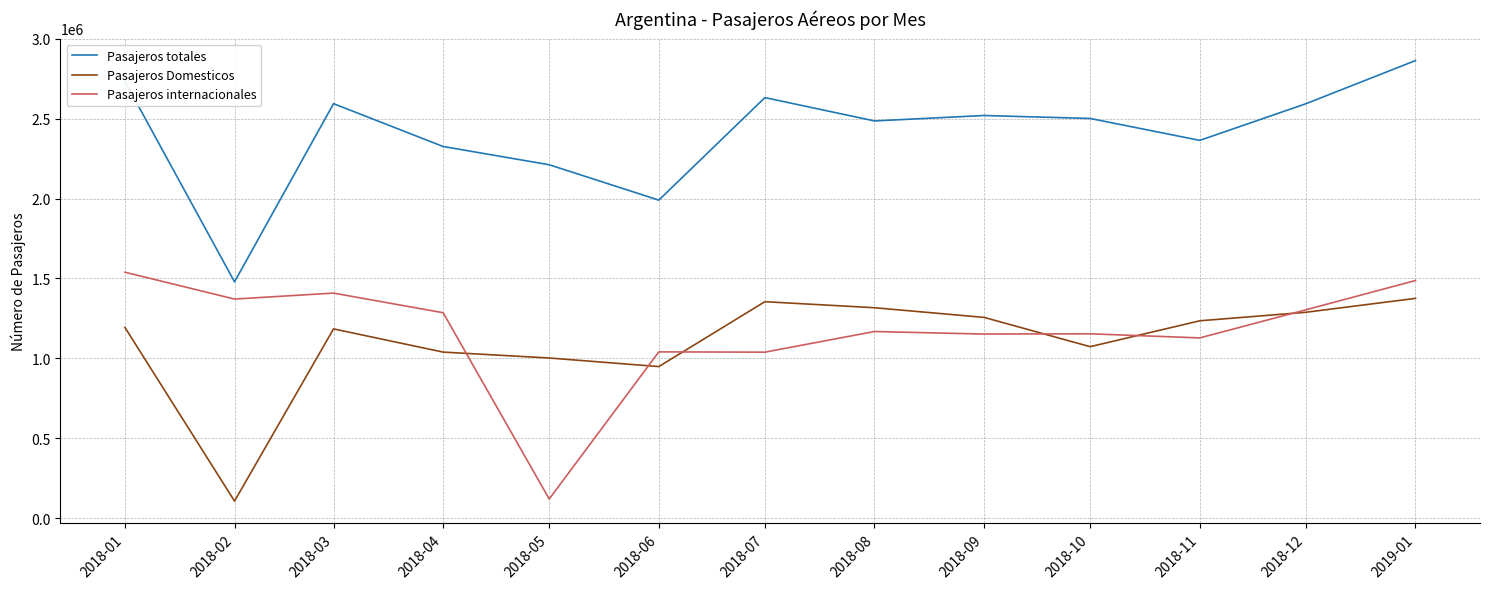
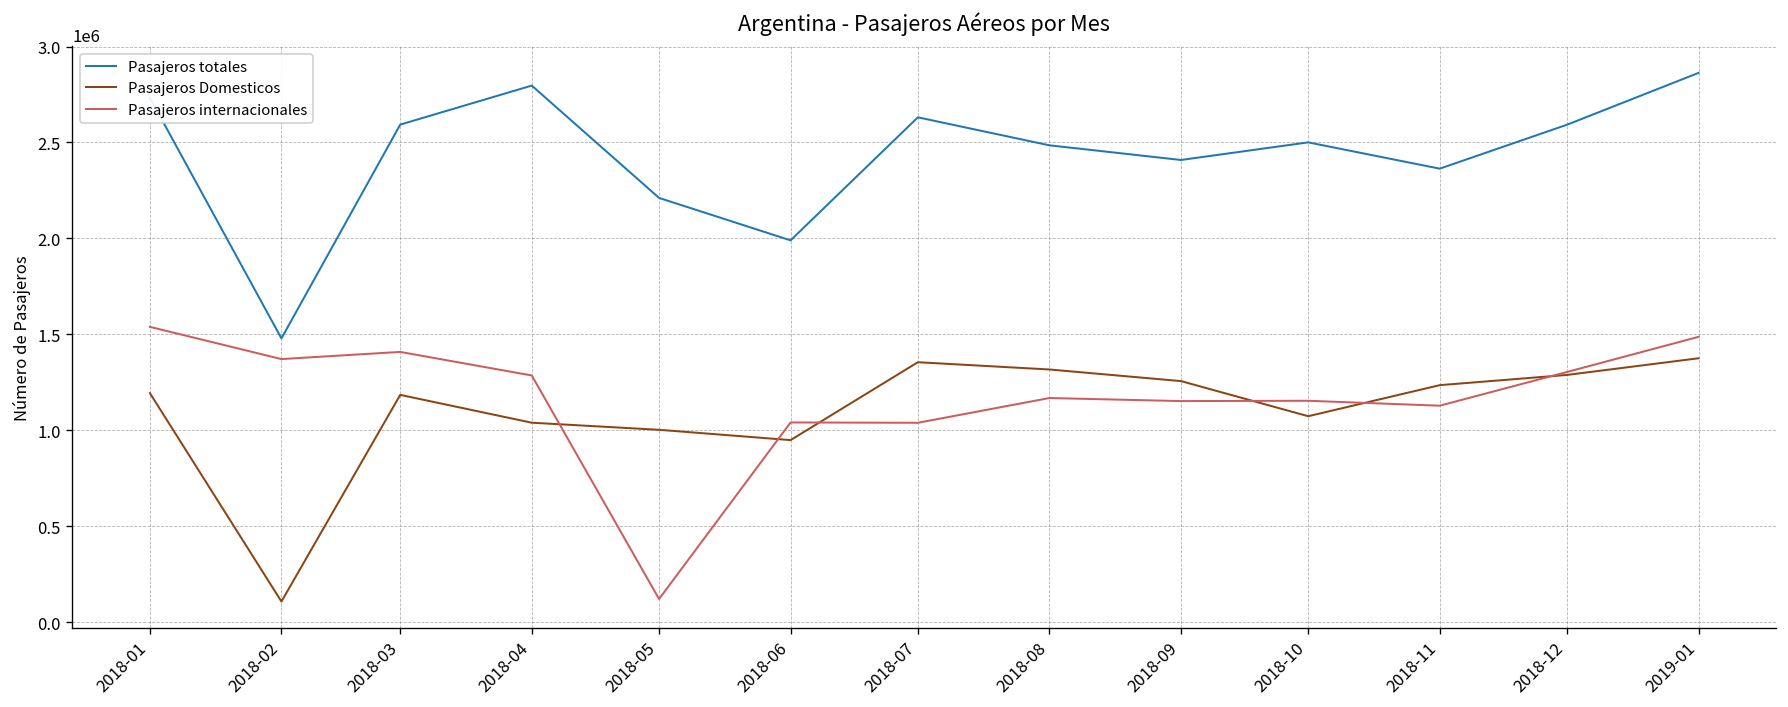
  {
    "Pasajeros totales": {
      "2018-02": 1480000,
      "2018-03": 2590000,
-     "2018-04": 2330000,
+     "2018-04": 2800000,
      "2018-05": 2210000,
      "2018-06": 1990000,
      "2018-07": 2630000,
      "2018-08": 2490000,
-     "2018-09": 2520000,
+     "2018-09": 2410000,
      "2018-10": 2500000,
      "2018-11": 2360000,
      "2018-12": 2590000,
      "2019-01": 2860000
    },
    "Pasajeros Domesticos": {
      "2018-01": 1190000,
      "2018-02": 110000,
      "2018-03": 1180000,
      "2018-04": 1040000,
      "2018-05": 1000000,
      "2018-06": 950000,
      "2018-07": 1350000,
      "2018-08": 1320000,
      "2018-09": 1260000,
      "2018-10": 1070000,
      "2018-11": 1240000,
      "2019-01": 1380000
    },
    "Pasajeros internacionales": {
      "2018-01": 1540000,
      "2018-02": 1370000,
      "2018-03": 1410000,
      "2018-04": 1290000,
      "2018-05": 120000,
      "2018-06": 1040000,
      "2018-07": 1040000,
      "2018-08": 1170000,
      "2018-09": 1150000,
      "2018-10": 1150000,
      "2018-11": 1130000,
      "2019-01": 1490000
    }
  }
